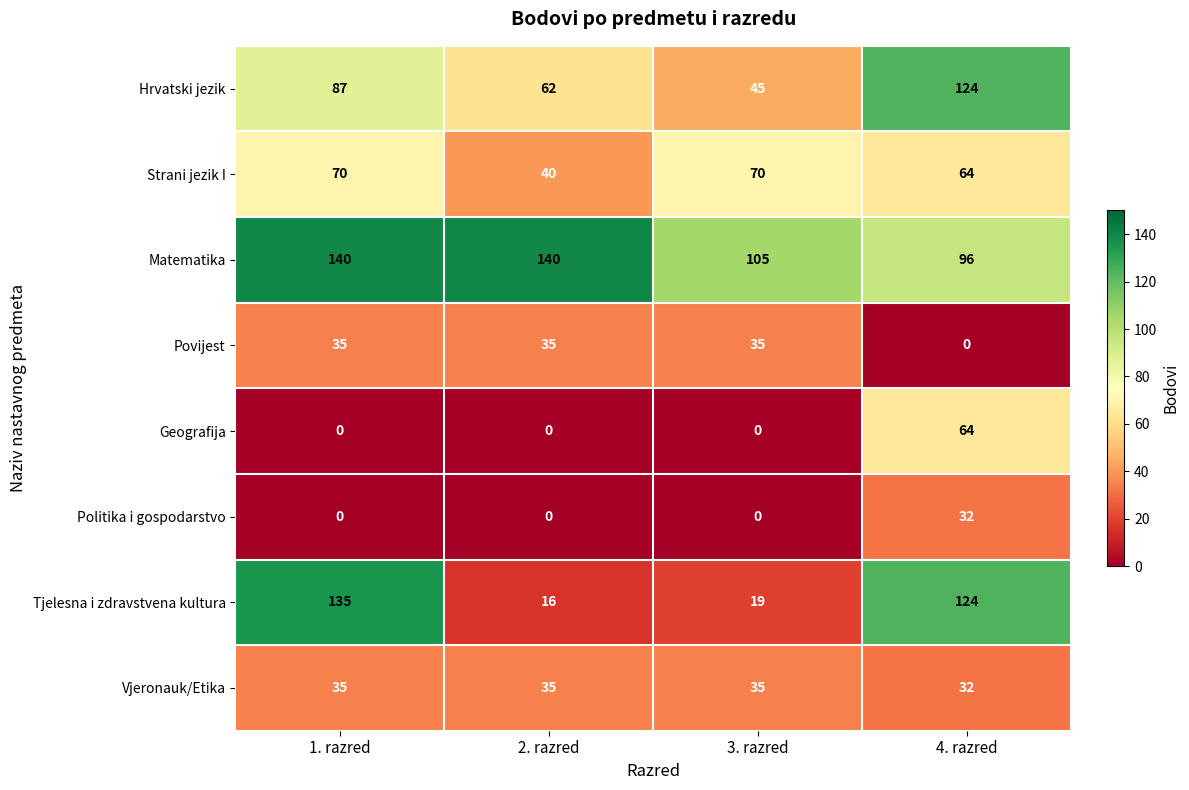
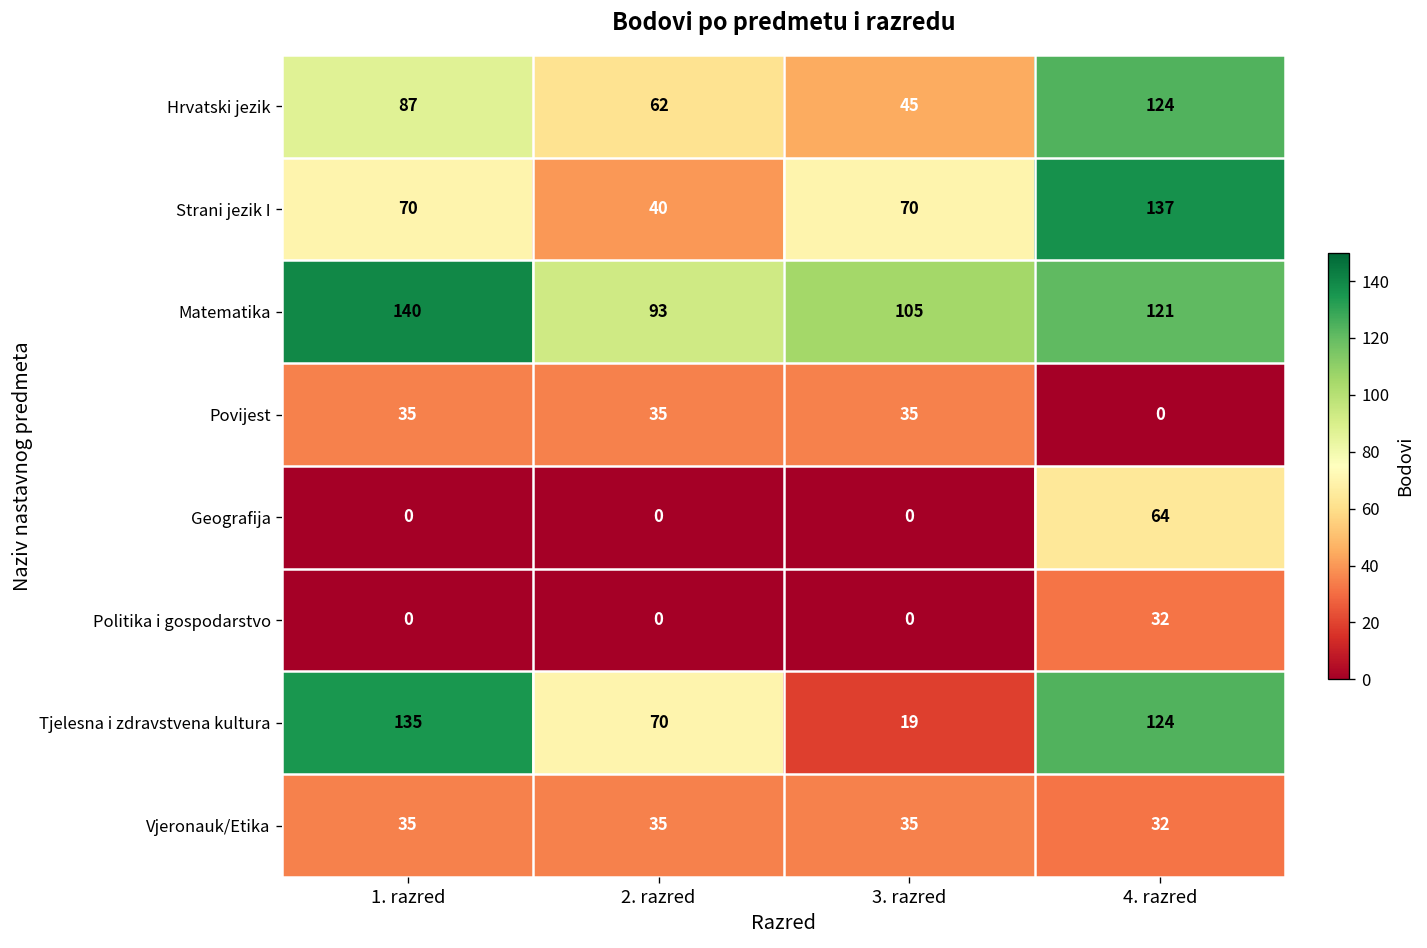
  {
    "Hrvatski jezik": {
      "1. razred": 87,
      "2. razred": 62,
      "3. razred": 45,
      "4. razred": 124
    },
    "Strani jezik I": {
      "1. razred": 70,
      "2. razred": 40,
      "3. razred": 70,
-     "4. razred": 64
+     "4. razred": 137
    },
    "Matematika": {
      "1. razred": 140,
-     "2. razred": 140,
+     "2. razred": 93,
      "3. razred": 105,
-     "4. razred": 96
+     "4. razred": 121
    },
    "Povijest": {
      "1. razred": 35,
      "2. razred": 35,
      "3. razred": 35,
      "4. razred": 0
    },
    "Geografija": {
      "1. razred": 0,
      "2. razred": 0,
      "3. razred": 0,
      "4. razred": 64
    },
    "Politika i gospodarstvo": {
      "1. razred": 0,
      "2. razred": 0,
      "3. razred": 0,
      "4. razred": 32
    },
    "Tjelesna i zdravstvena kultura": {
      "1. razred": 135,
-     "2. razred": 16,
+     "2. razred": 70,
      "3. razred": 19,
      "4. razred": 124
    },
    "Vjeronauk/Etika": {
      "1. razred": 35,
      "2. razred": 35,
      "3. razred": 35,
      "4. razred": 32
    }
  }
